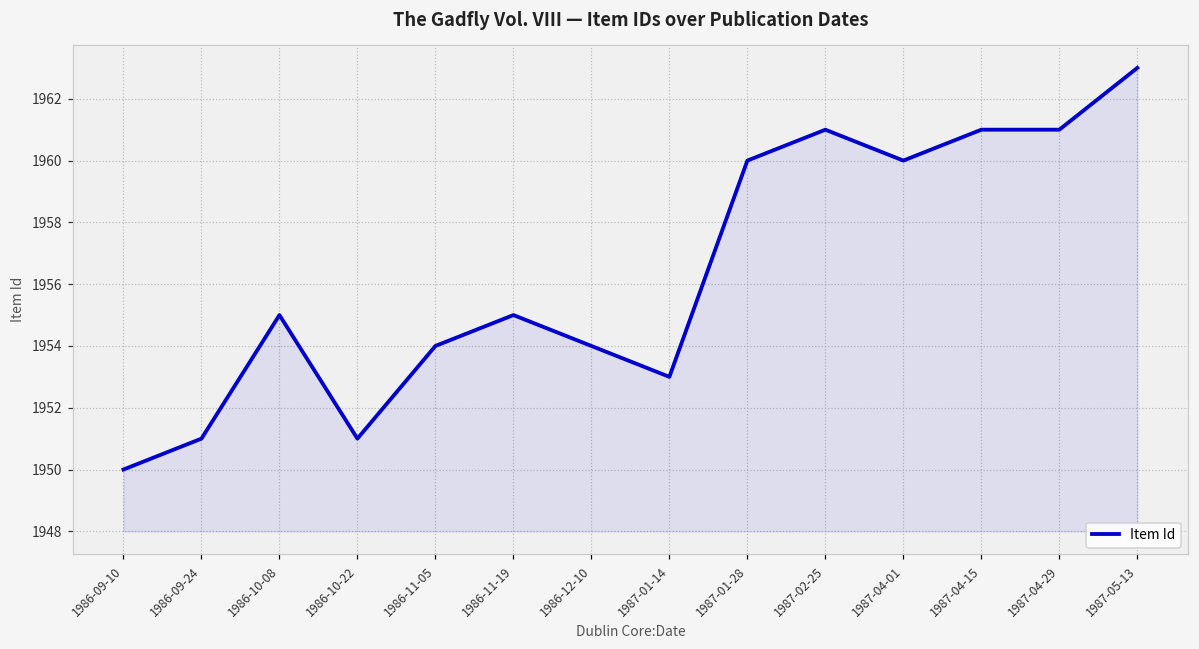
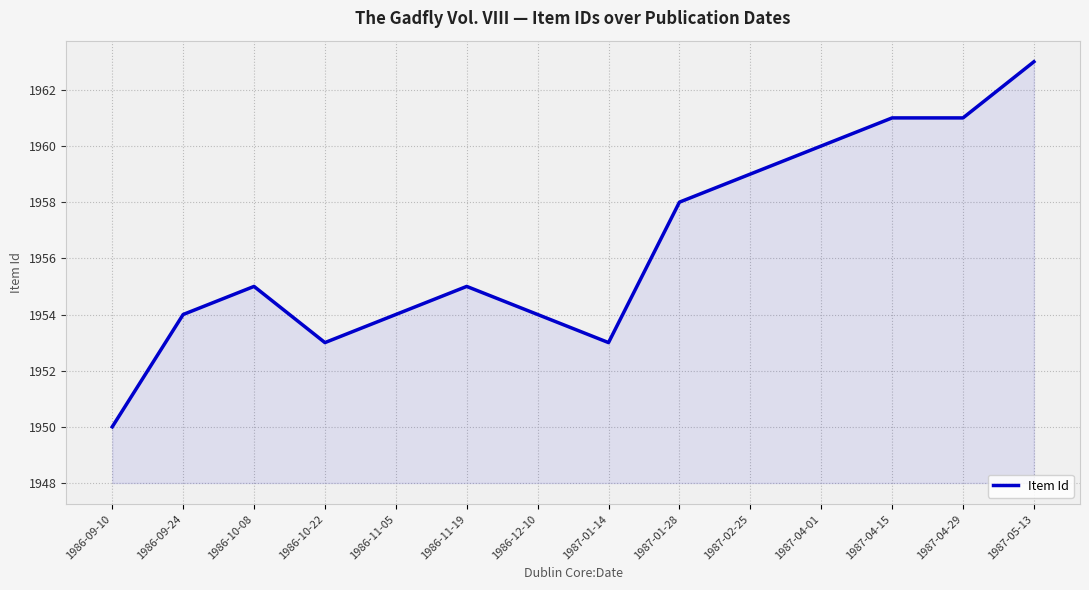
  {
    "1986-09-10": 1950,
-   "1986-09-24": 1951,
+   "1986-09-24": 1954,
    "1986-10-08": 1955,
-   "1986-10-22": 1951,
+   "1986-10-22": 1953,
    "1986-11-05": 1954,
    "1986-11-19": 1955,
    "1986-12-10": 1954,
    "1987-01-14": 1953,
-   "1987-01-28": 1960,
-   "1987-02-25": 1961,
+   "1987-01-28": 1958,
+   "1987-02-25": 1959,
    "1987-04-01": 1960,
    "1987-04-15": 1961,
    "1987-04-29": 1961,
    "1987-05-13": 1963
  }
